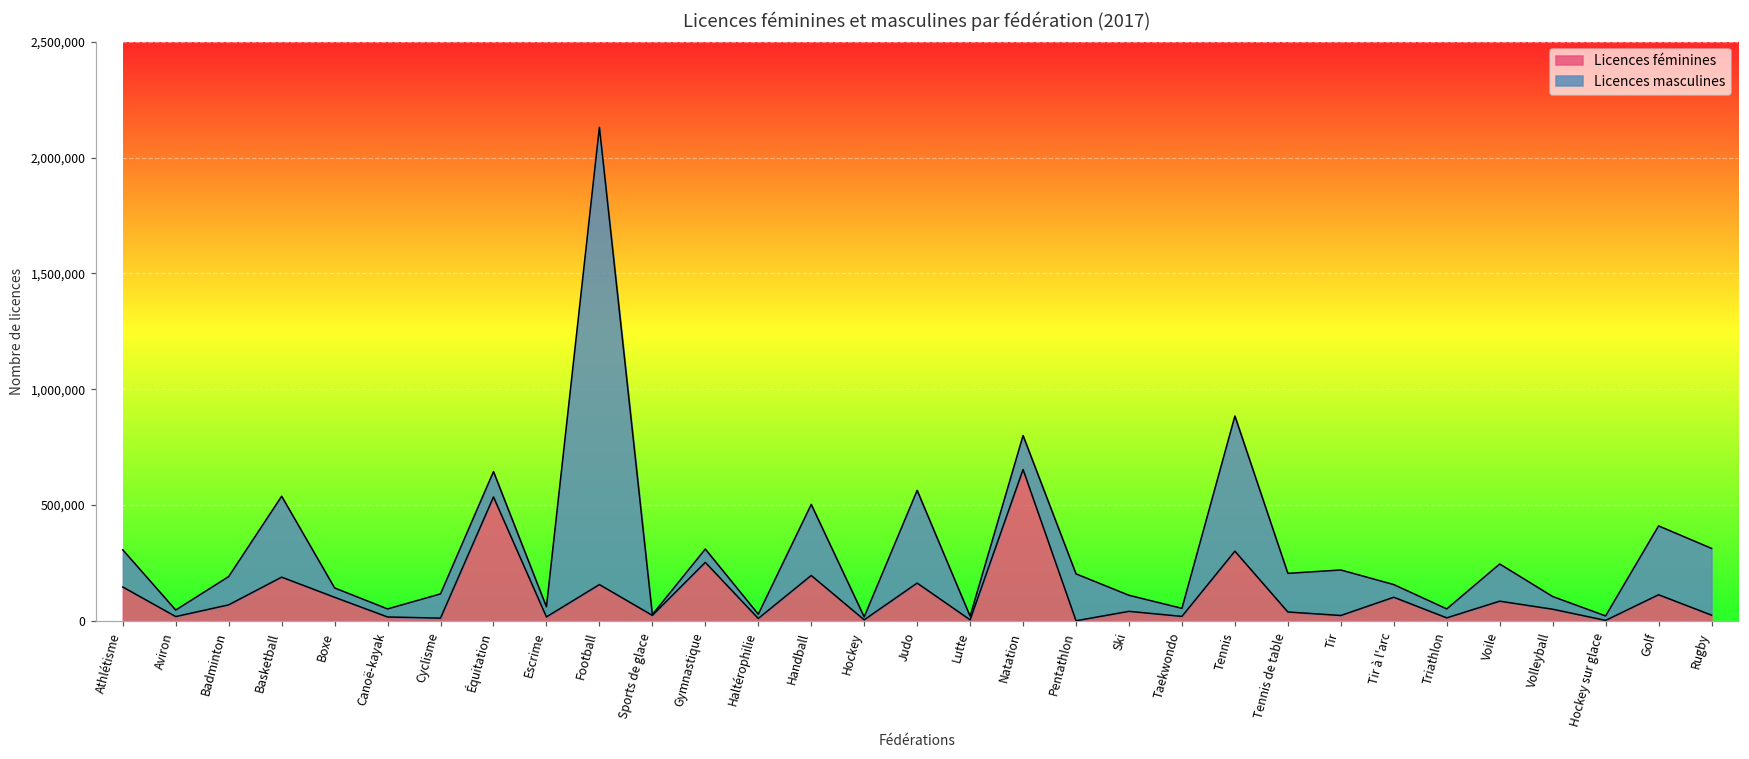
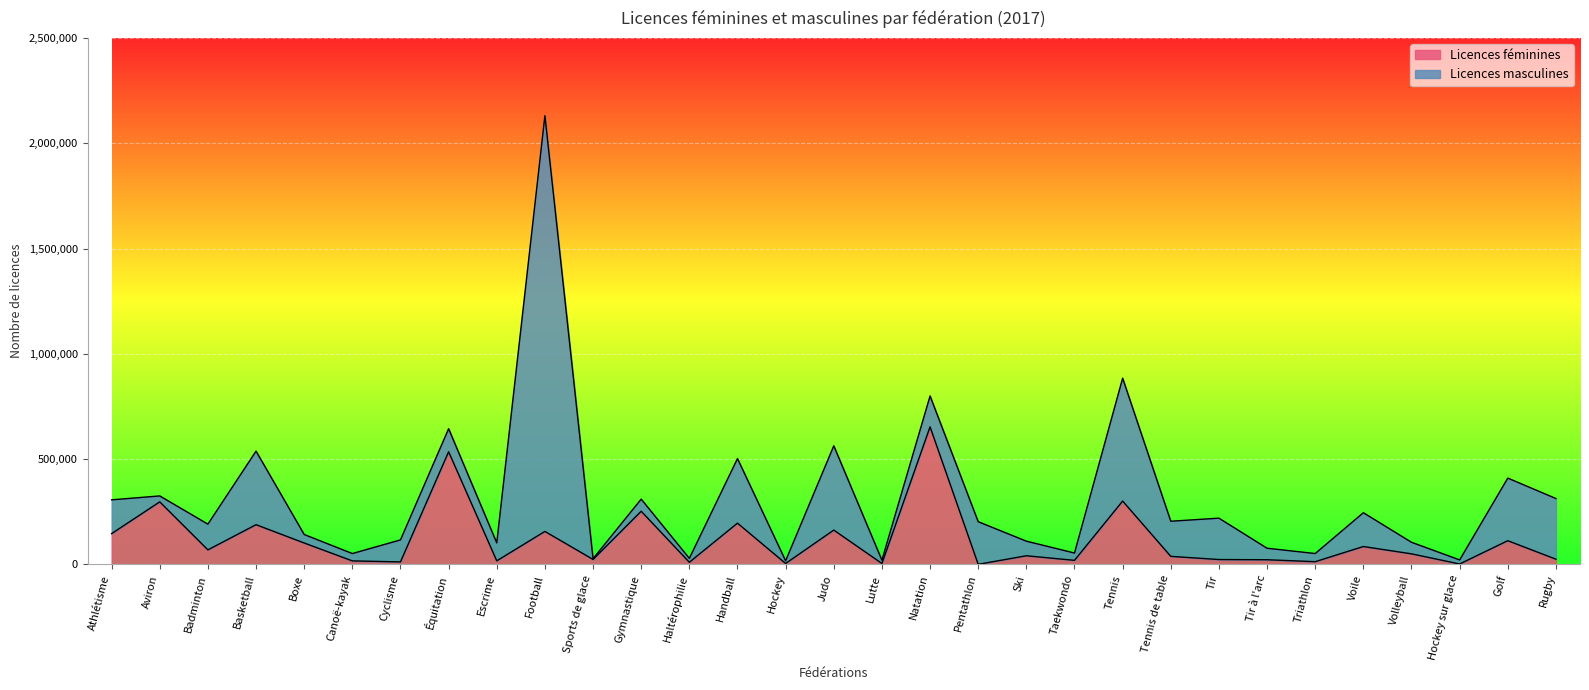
  {
    "Licences féminines": {
      "Athlétisme": "150,000",
-     "Aviron": "20,000",
+     "Aviron": "300,000",
      "Badminton": "70,000",
      "Basketball": "190,000",
      "Boxe": "100,000",
      "Canoë-kayak": "20,000",
      "Cyclisme": "10,000",
      "Équitation": "540,000",
      "Escrime": "20,000",
      "Football": "160,000",
      "Gymnastique": "250,000",
      "Haltérophilie": "10,000",
      "Handball": "200,000",
      "Hockey": "0",
      "Judo": "160,000",
      "Lutte": "0",
      "Natation": "650,000",
      "Pentathlon": "0",
      "Ski": "40,000",
      "Taekwondo": "20,000",
      "Tennis": "300,000",
      "Tennis de table": "40,000",
      "Tir": "20,000",
-     "Tir à l'arc": "100,000",
+     "Tir à l'arc": "20,000",
      "Triathlon": "10,000",
      "Voile": "90,000",
      "Volleyball": "50,000",
      "Hockey sur glace": "0",
      "Golf": "110,000",
      "Rugby": "30,000"
    },
    "Licences masculines": {
      "Athlétisme": "160,000",
      "Aviron": "30,000",
      "Badminton": "120,000",
      "Basketball": "350,000",
      "Boxe": "40,000",
      "Canoë-kayak": "30,000",
      "Cyclisme": "100,000",
      "Équitation": "110,000",
-     "Escrime": "40,000",
+     "Escrime": "90,000",
      "Football": "1,970,000",
      "Gymnastique": "60,000",
      "Haltérophilie": "20,000",
      "Handball": "310,000",
      "Hockey": "10,000",
      "Judo": "400,000",
      "Lutte": "20,000",
      "Natation": "150,000",
      "Pentathlon": "200,000",
      "Ski": "70,000",
      "Taekwondo": "30,000",
      "Tennis": "580,000",
      "Tennis de table": "170,000",
      "Tir": "200,000",
      "Tir à l'arc": "50,000",
      "Triathlon": "40,000",
      "Voile": "160,000",
      "Volleyball": "50,000",
      "Hockey sur glace": "20,000",
      "Golf": "300,000",
      "Rugby": "290,000"
    }
  }
